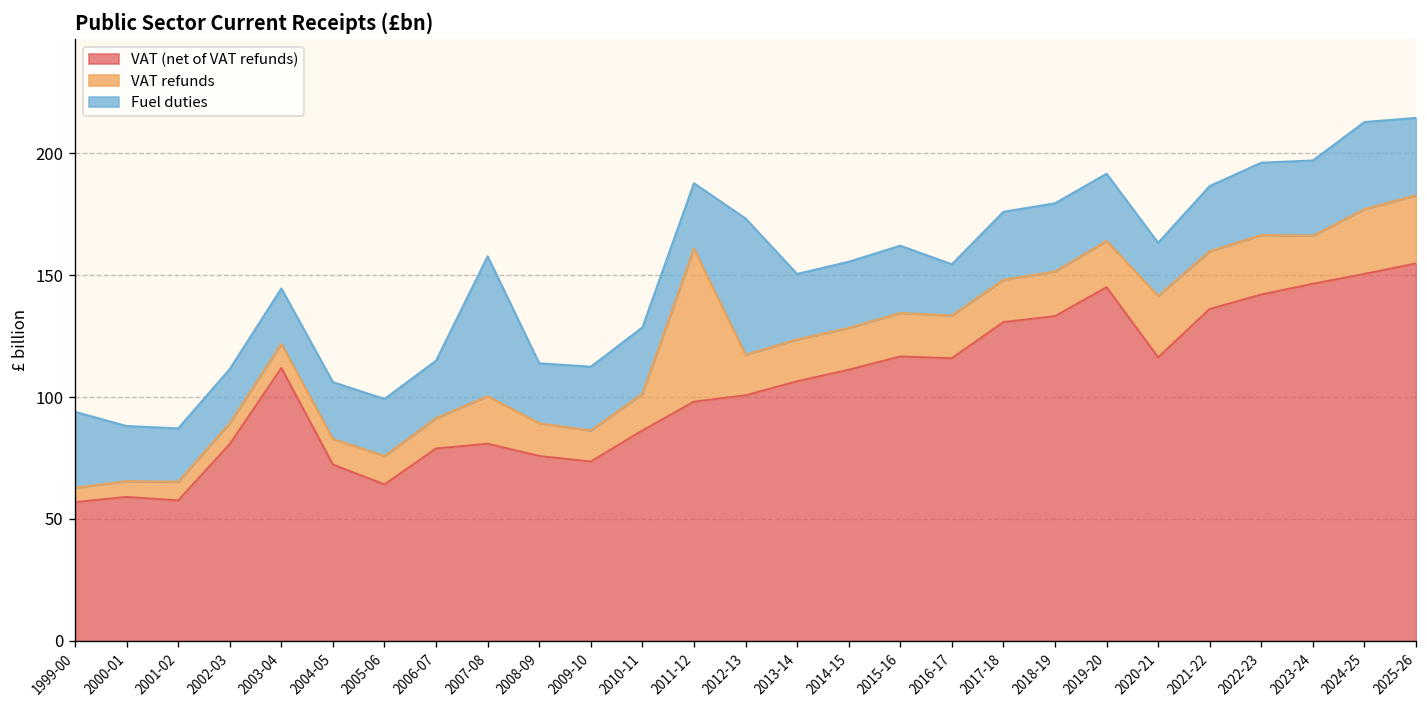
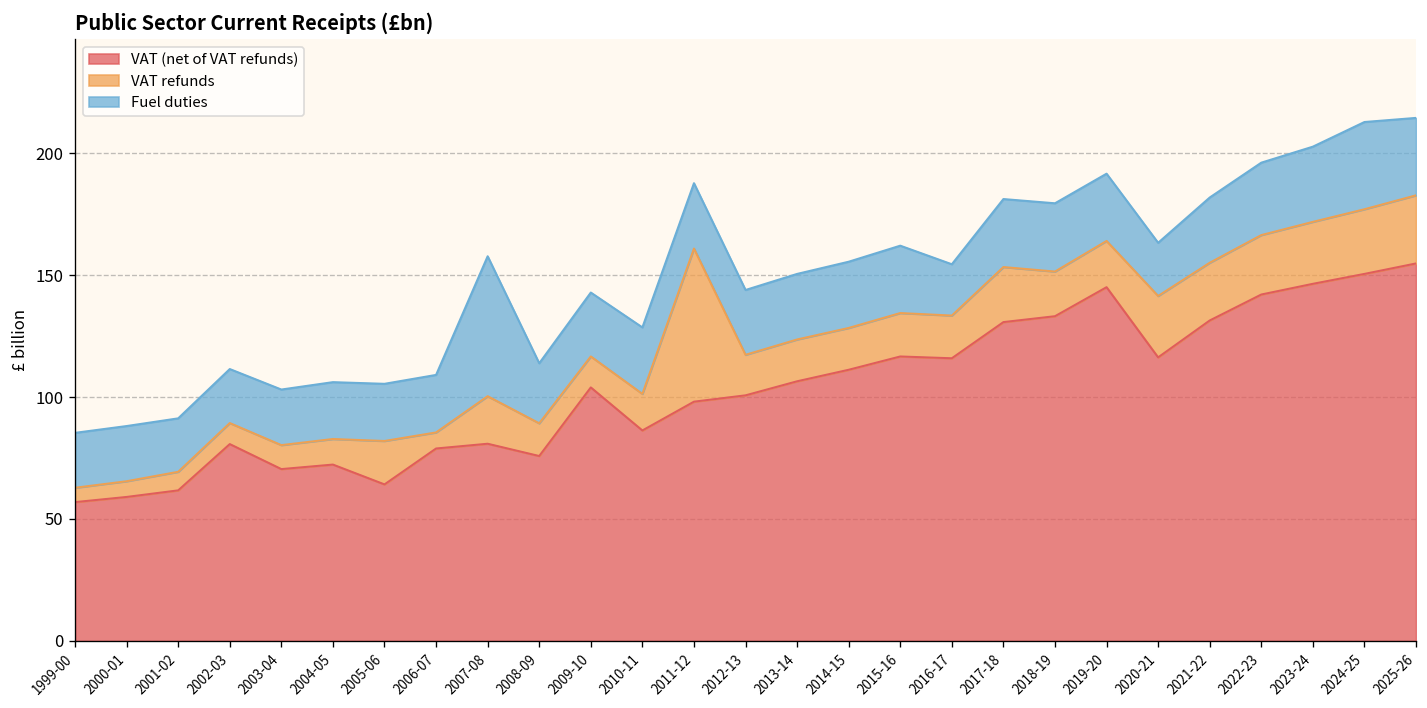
  {
    "VAT (net of VAT refunds)": {
      "1999-00": 57,
      "2000-01": 59,
-     "2001-02": 58,
+     "2001-02": 62,
      "2002-03": 81,
-     "2003-04": 112,
+     "2003-04": 70,
      "2004-05": 72,
      "2005-06": 64,
      "2006-07": 79,
      "2007-08": 81,
      "2008-09": 76,
-     "2009-10": 74,
+     "2009-10": 104,
      "2010-11": 86,
      "2011-12": 98,
      "2012-13": 101,
      "2013-14": 106,
      "2014-15": 111,
      "2015-16": 117,
      "2016-17": 116,
      "2017-18": 131,
      "2018-19": 133,
      "2019-20": 145,
      "2020-21": 116,
-     "2021-22": 136,
+     "2021-22": 131,
      "2022-23": 142,
      "2023-24": 146,
      "2024-25": 150,
      "2025-26": 155
    },
    "VAT refunds": {
      "1999-00": 6,
      "2000-01": 6,
      "2001-02": 8,
      "2002-03": 9,
      "2003-04": 10,
      "2004-05": 10,
-     "2005-06": 12,
-     "2006-07": 12,
+     "2005-06": 18,
+     "2006-07": 7,
      "2007-08": 19,
      "2008-09": 13,
      "2009-10": 13,
      "2010-11": 15,
      "2011-12": 63,
      "2012-13": 17,
      "2013-14": 17,
      "2014-15": 17,
      "2015-16": 18,
      "2016-17": 18,
-     "2017-18": 17,
+     "2017-18": 23,
      "2018-19": 18,
      "2019-20": 19,
      "2020-21": 25,
      "2021-22": 24,
      "2022-23": 24,
-     "2023-24": 20,
+     "2023-24": 25,
      "2024-25": 27,
      "2025-26": 28
    },
    "Fuel duties": {
-     "1999-00": 31,
+     "1999-00": 23,
      "2000-01": 23,
      "2001-02": 22,
      "2002-03": 22,
      "2003-04": 23,
      "2004-05": 23,
      "2005-06": 23,
      "2006-07": 24,
      "2007-08": 57,
      "2008-09": 25,
      "2009-10": 26,
      "2010-11": 27,
      "2011-12": 27,
-     "2012-13": 56,
+     "2012-13": 27,
      "2013-14": 27,
      "2014-15": 27,
      "2015-16": 28,
      "2016-17": 21,
      "2017-18": 28,
      "2018-19": 28,
      "2019-20": 28,
      "2020-21": 22,
      "2021-22": 27,
      "2022-23": 30,
      "2023-24": 31,
      "2024-25": 36,
      "2025-26": 32
    }
  }
